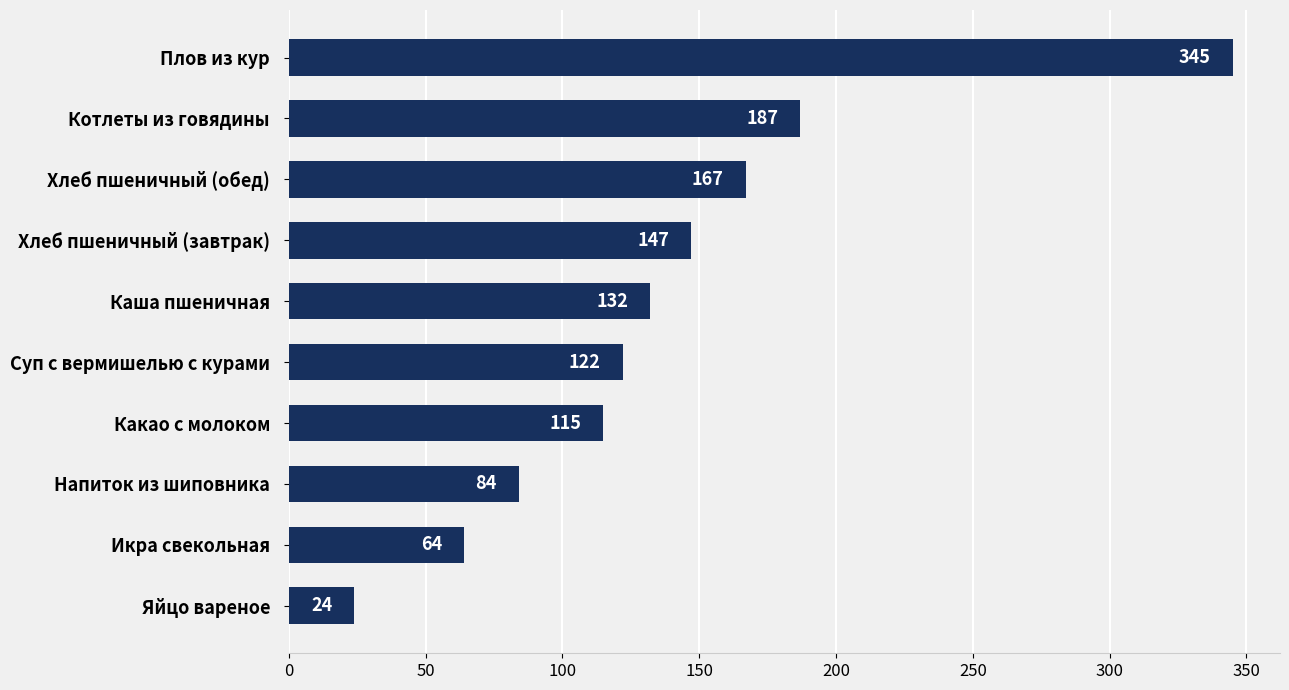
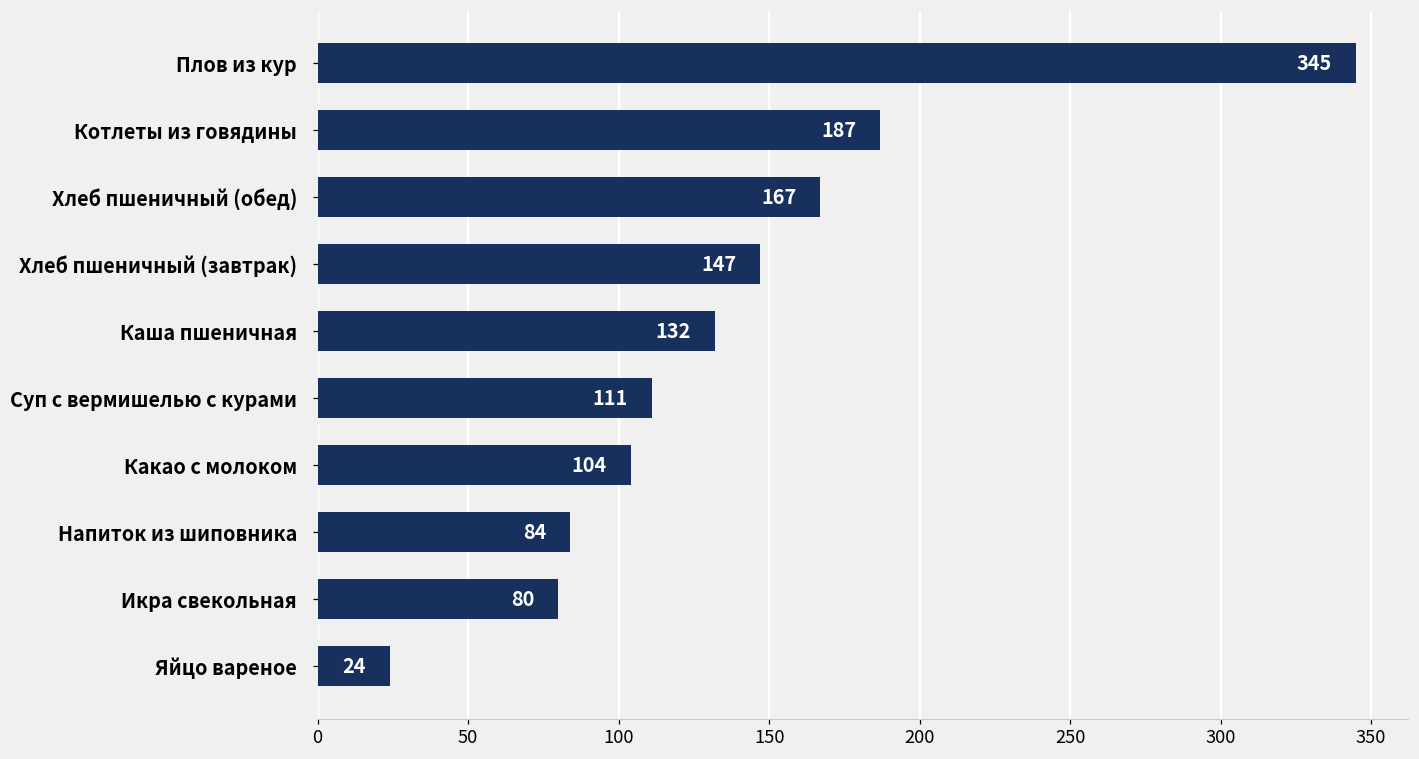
  {
    "Плов из кур": 345,
    "Котлеты из говядины": 187,
    "Хлеб пшеничный (обед)": 167,
    "Хлеб пшеничный (завтрак)": 147,
    "Каша пшеничная": 132,
-   "Суп с вермишелью с курами": 122,
-   "Какао с молоком": 115,
+   "Суп с вермишелью с курами": 111,
+   "Какао с молоком": 104,
    "Напиток из шиповника": 84,
-   "Икра свекольная": 64,
+   "Икра свекольная": 80,
    "Яйцо вареное": 24
  }
